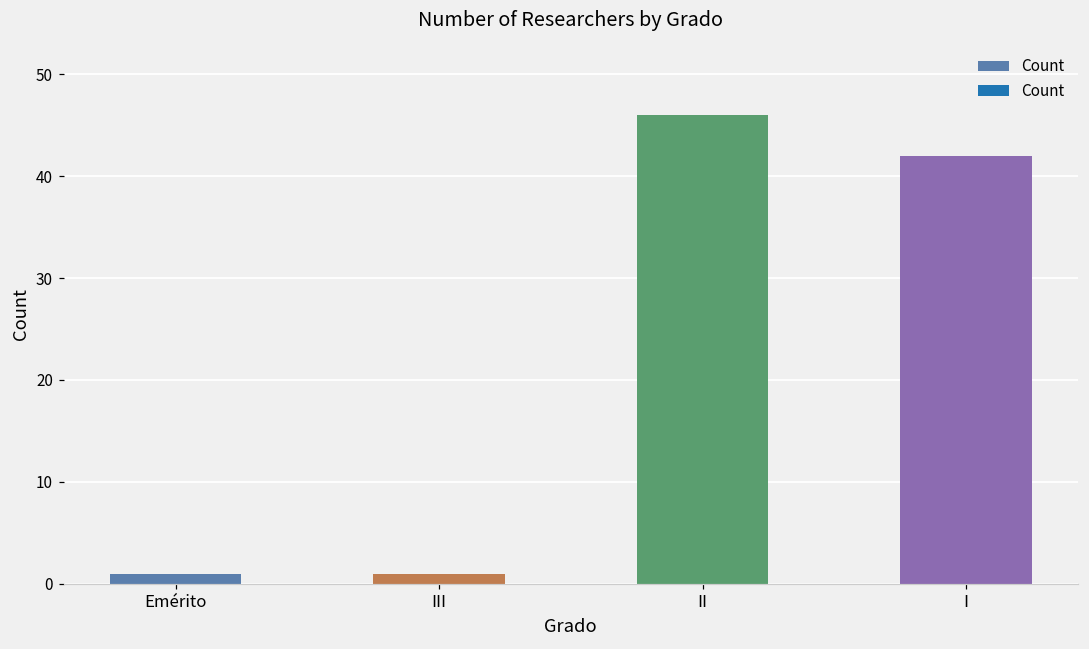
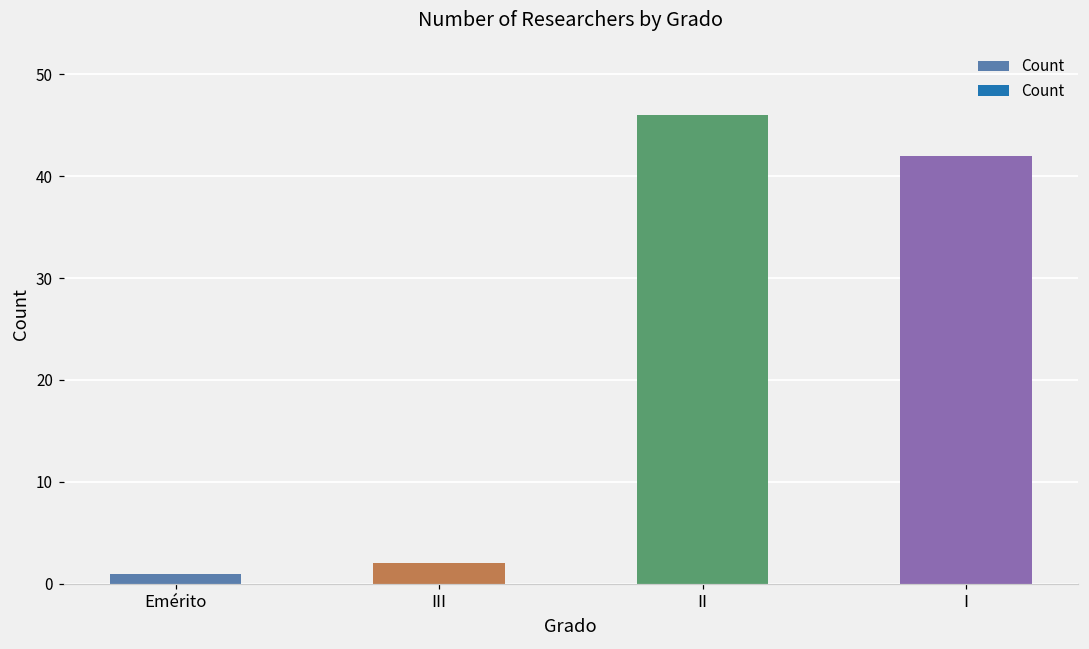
  {
    "Emérito": 1,
-   "III": 1,
+   "III": 2,
    "II": 46,
    "I": 42
  }
